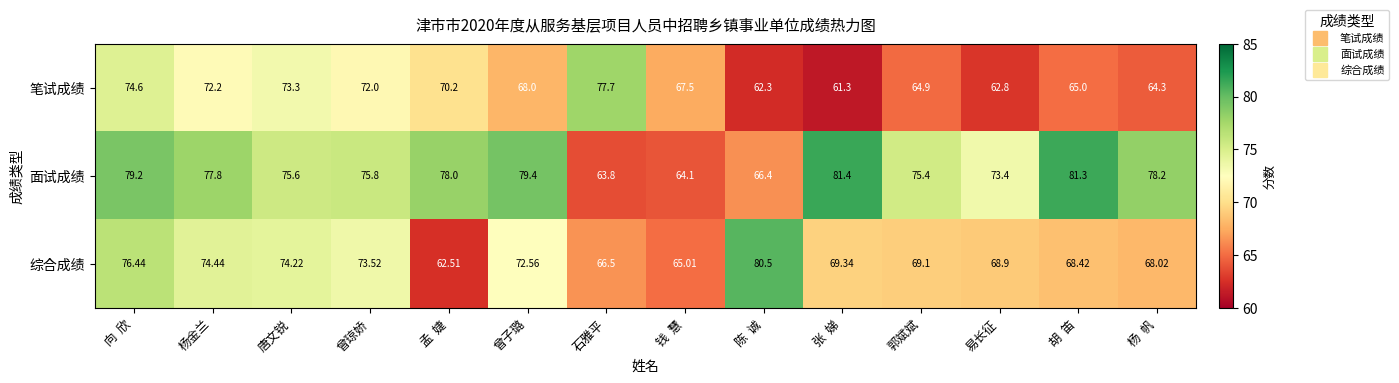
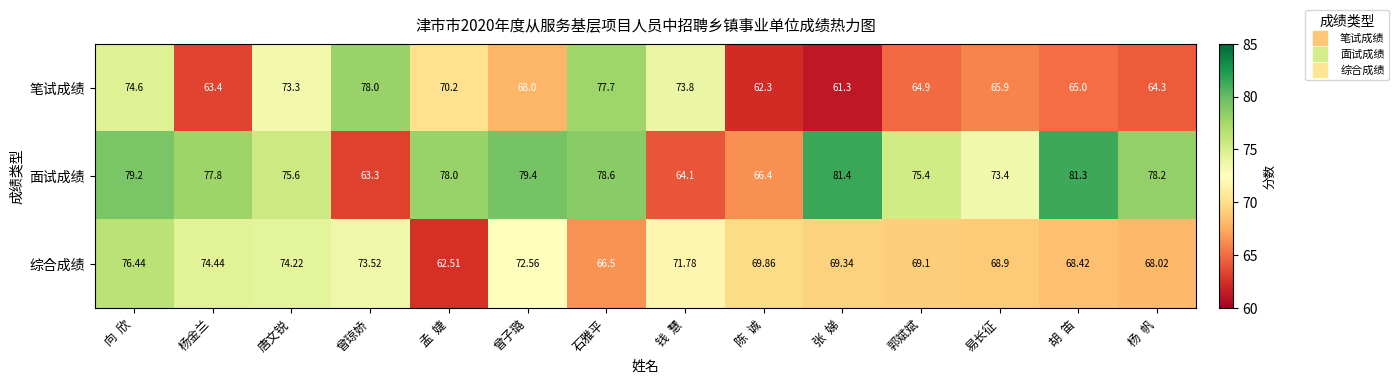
  {
    "笔试成绩": {
      "向 欣": 74.6,
-     "杨金兰": 72.2,
+     "杨金兰": 63.4,
      "唐文锐": 73.3,
-     "曾琼娇": 72.0,
+     "曾琼娇": 78.0,
      "孟 婕": 70.2,
      "曾子璐": 68.0,
      "石雅平": 77.7,
-     "钱 慧": 67.5,
+     "钱 慧": 73.8,
      "陈 诚": 62.3,
      "张 娣": 61.3,
      "郭斌斌": 64.9,
-     "易长征": 62.8,
+     "易长征": 65.9,
      "胡 笛": 65.0,
      "杨 帆": 64.3
    },
    "面试成绩": {
      "向 欣": 79.2,
      "杨金兰": 77.8,
      "唐文锐": 75.6,
-     "曾琼娇": 75.8,
+     "曾琼娇": 63.3,
      "孟 婕": 78.0,
      "曾子璐": 79.4,
-     "石雅平": 63.8,
+     "石雅平": 78.6,
      "钱 慧": 64.1,
      "陈 诚": 66.4,
      "张 娣": 81.4,
      "郭斌斌": 75.4,
      "易长征": 73.4,
      "胡 笛": 81.3,
      "杨 帆": 78.2
    },
    "综合成绩": {
      "向 欣": 76.44,
      "杨金兰": 74.44,
      "唐文锐": 74.22,
      "曾琼娇": 73.52,
      "孟 婕": 62.51,
      "曾子璐": 72.56,
      "石雅平": 66.5,
-     "钱 慧": 65.01,
-     "陈 诚": 80.5,
+     "钱 慧": 71.78,
+     "陈 诚": 69.86,
      "张 娣": 69.34,
      "郭斌斌": 69.1,
      "易长征": 68.9,
      "胡 笛": 68.42,
      "杨 帆": 68.02
    }
  }
